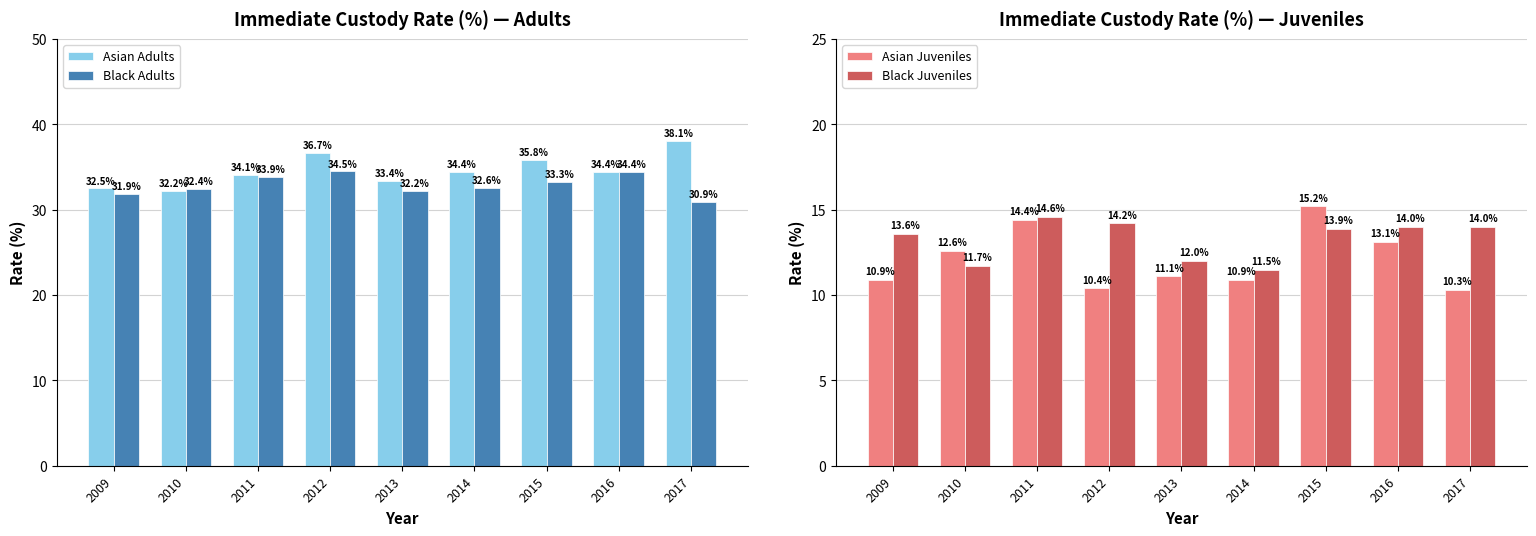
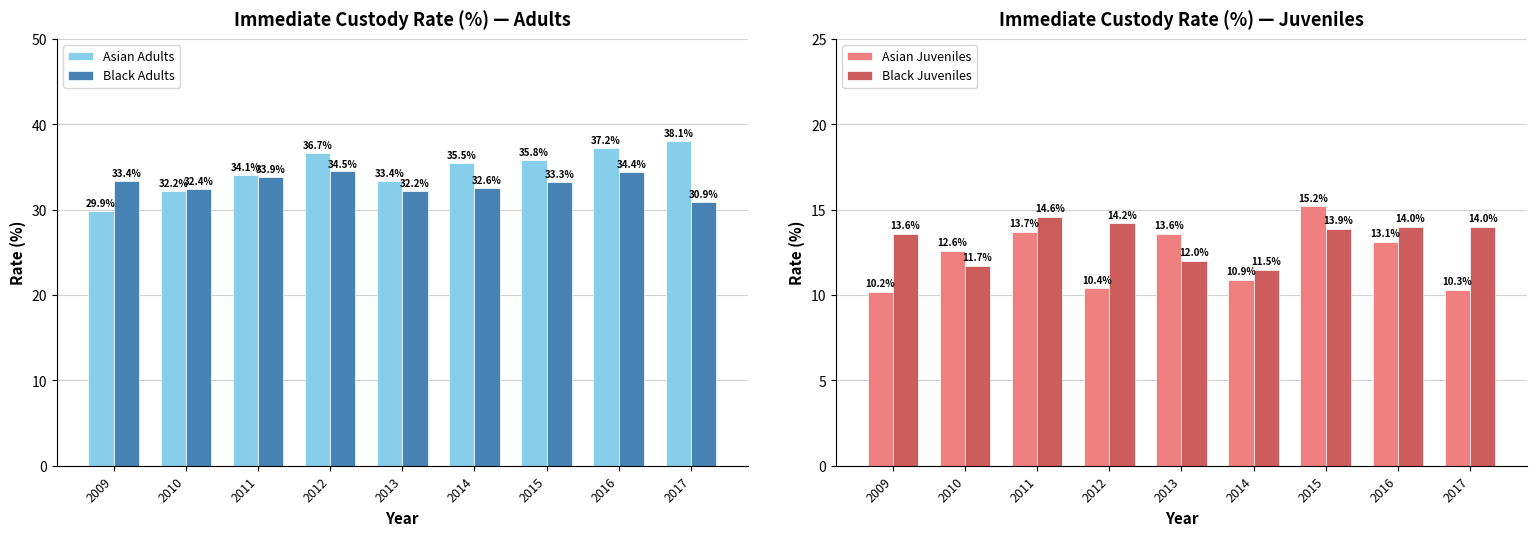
  {
    "Immediate Custody Rate (%) — Adults": {
      "Asian Adults": {
-       "2009": "32.5%",
+       "2009": "29.9%",
        "2010": "32.2%",
        "2011": "34.1%",
        "2012": "36.7%",
        "2013": "33.4%",
-       "2014": "34.4%",
+       "2014": "35.5%",
        "2015": "35.8%",
-       "2016": "34.4%",
+       "2016": "37.2%",
        "2017": "38.1%"
      },
      "Black Adults": {
-       "2009": "31.9%",
+       "2009": "33.4%",
        "2010": "32.4%",
        "2011": "33.9%",
        "2012": "34.5%",
        "2013": "32.2%",
        "2014": "32.6%",
        "2015": "33.3%",
        "2016": "34.4%",
        "2017": "30.9%"
      }
    },
    "Immediate Custody Rate (%) — Juveniles": {
      "Asian Juveniles": {
-       "2009": "10.9%",
+       "2009": "10.2%",
        "2010": "12.6%",
-       "2011": "14.4%",
+       "2011": "13.7%",
        "2012": "10.4%",
-       "2013": "11.1%",
+       "2013": "13.6%",
        "2014": "10.9%",
        "2015": "15.2%",
        "2016": "13.1%",
        "2017": "10.3%"
      },
      "Black Juveniles": {
        "2009": "13.6%",
        "2010": "11.7%",
        "2011": "14.6%",
        "2012": "14.2%",
        "2013": "12.0%",
        "2014": "11.5%",
        "2015": "13.9%",
        "2016": "14.0%",
        "2017": "14.0%"
      }
    }
  }
